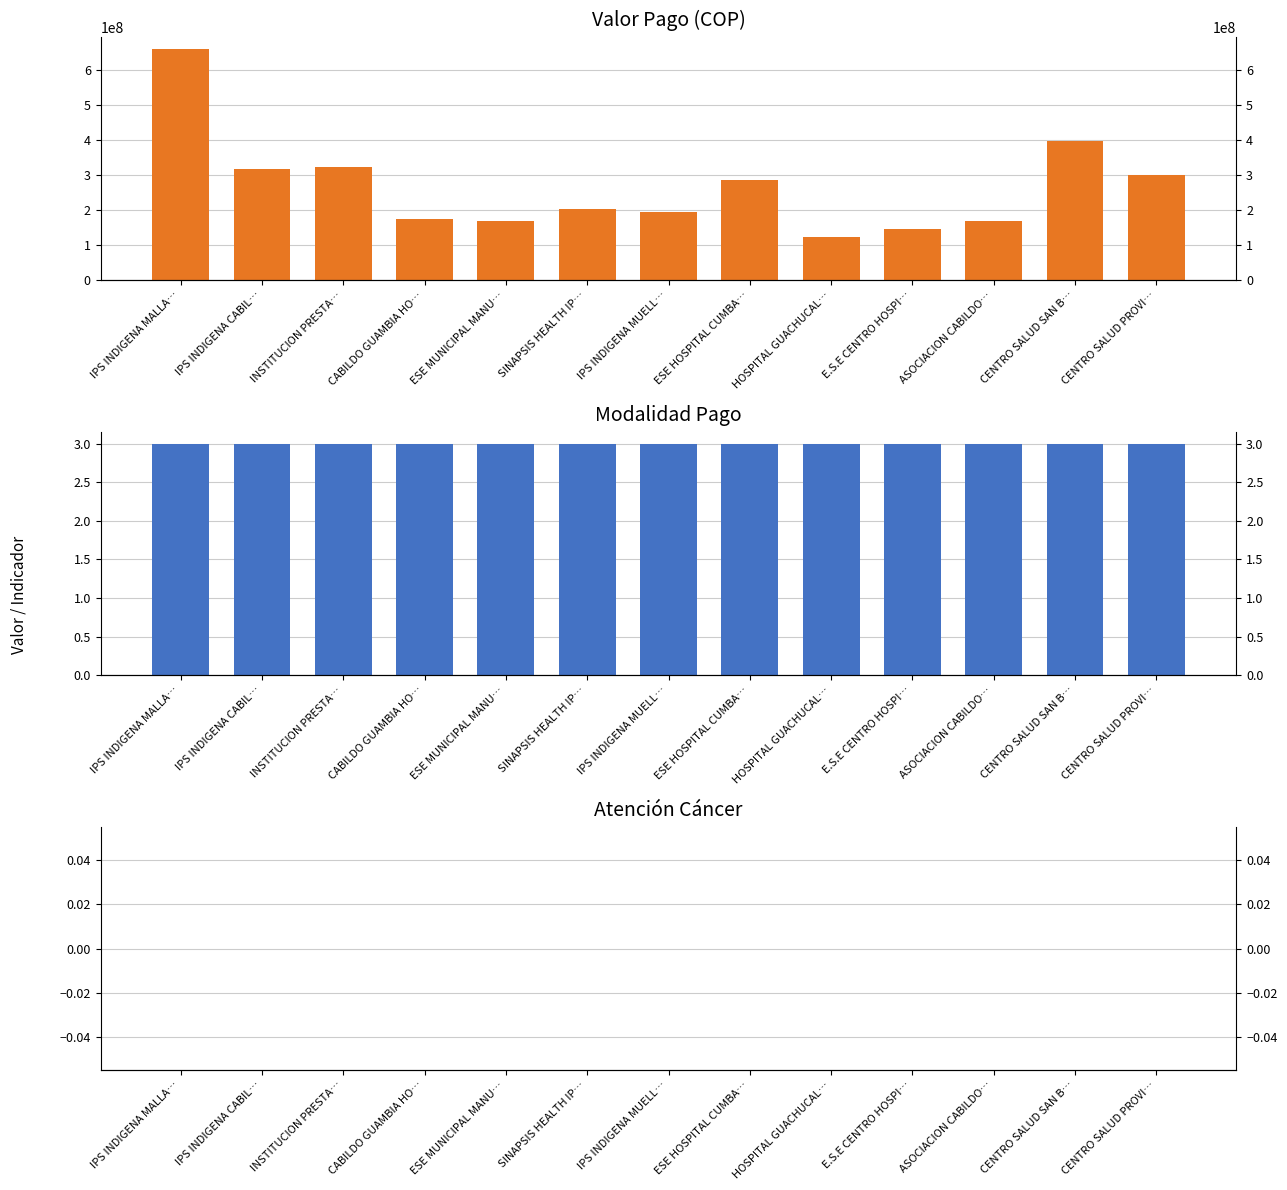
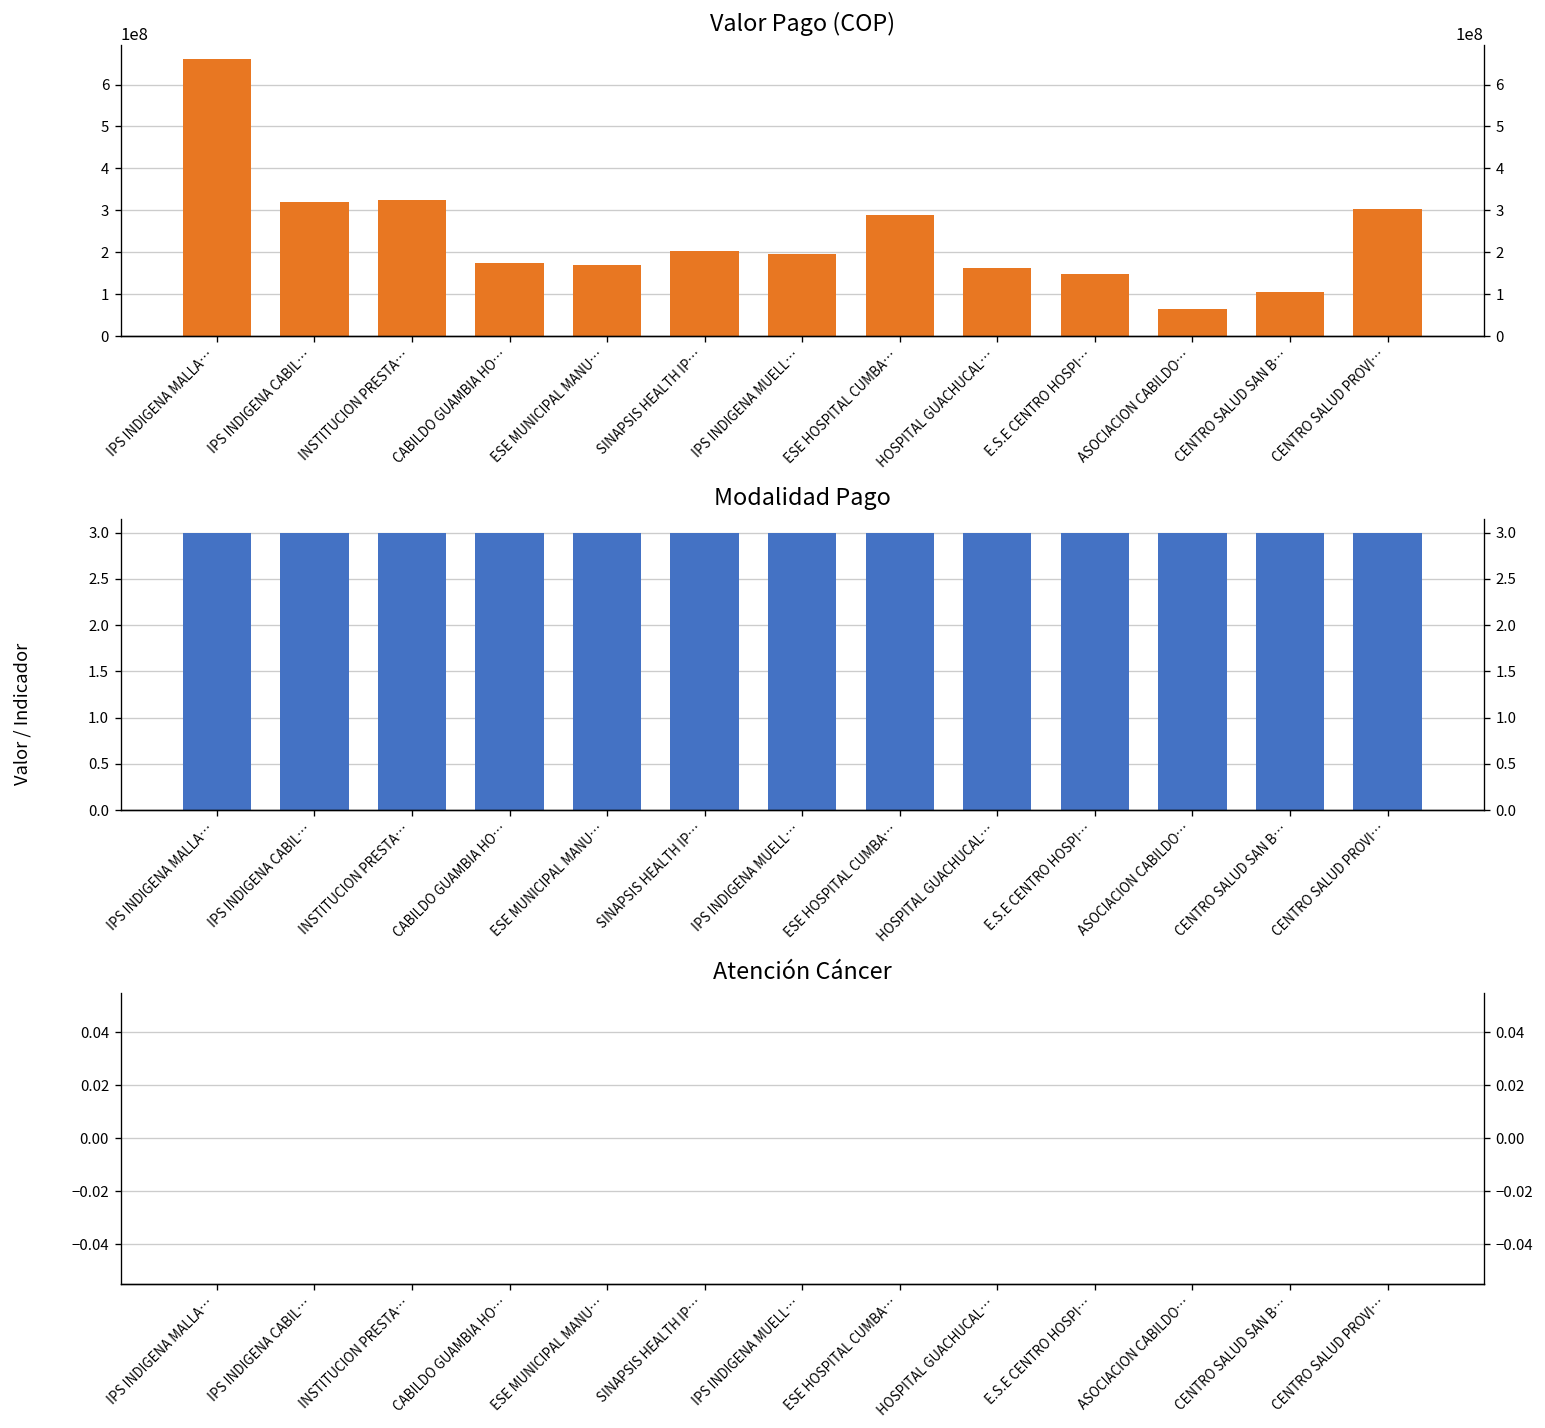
  {
    "Valor Pago (COP)": {
      "IPS INDIGENA MALLA…": 660000000,
      "IPS INDIGENA CABIL…": 320000000,
      "INSTITUCION PRESTA…": 320000000,
      "CABILDO GUAMBIA HO…": 170000000,
      "ESE MUNICIPAL MANU…": 170000000,
      "SINAPSIS HEALTH IP…": 200000000,
      "IPS INDIGENA MUELL…": 200000000,
      "ESE HOSPITAL CUMBA…": 290000000,
-     "HOSPITAL GUACHUCAL…": 120000000,
+     "HOSPITAL GUACHUCAL…": 160000000,
      "E.S.E CENTRO HOSPI…": 150000000,
-     "ASOCIACION CABILDO…": 170000000,
-     "CENTRO SALUD SAN B…": 400000000,
+     "ASOCIACION CABILDO…": 60000000,
+     "CENTRO SALUD SAN B…": 110000000,
      "CENTRO SALUD PROVI…": 300000000
    },
    "Modalidad Pago": {
      "IPS INDIGENA MALLA…": 3.0,
      "IPS INDIGENA CABIL…": 3.0,
      "INSTITUCION PRESTA…": 3.0,
      "CABILDO GUAMBIA HO…": 3.0,
      "ESE MUNICIPAL MANU…": 3.0,
      "SINAPSIS HEALTH IP…": 3.0,
      "IPS INDIGENA MUELL…": 3.0,
      "ESE HOSPITAL CUMBA…": 3.0,
      "HOSPITAL GUACHUCAL…": 3.0,
      "E.S.E CENTRO HOSPI…": 3.0,
      "ASOCIACION CABILDO…": 3.0,
      "CENTRO SALUD SAN B…": 3.0,
      "CENTRO SALUD PROVI…": 3.0
    },
    "Atención Cáncer": {
      "IPS INDIGENA MALLA…": 0.000,
      "IPS INDIGENA CABIL…": 0.000,
      "INSTITUCION PRESTA…": 0.000,
      "CABILDO GUAMBIA HO…": 0.000,
      "ESE MUNICIPAL MANU…": 0.000,
      "SINAPSIS HEALTH IP…": 0.000,
      "IPS INDIGENA MUELL…": 0.000,
      "ESE HOSPITAL CUMBA…": 0.000,
      "HOSPITAL GUACHUCAL…": 0.000,
      "E.S.E CENTRO HOSPI…": 0.000,
      "ASOCIACION CABILDO…": 0.000,
      "CENTRO SALUD SAN B…": 0.000,
      "CENTRO SALUD PROVI…": 0.000
    }
  }
